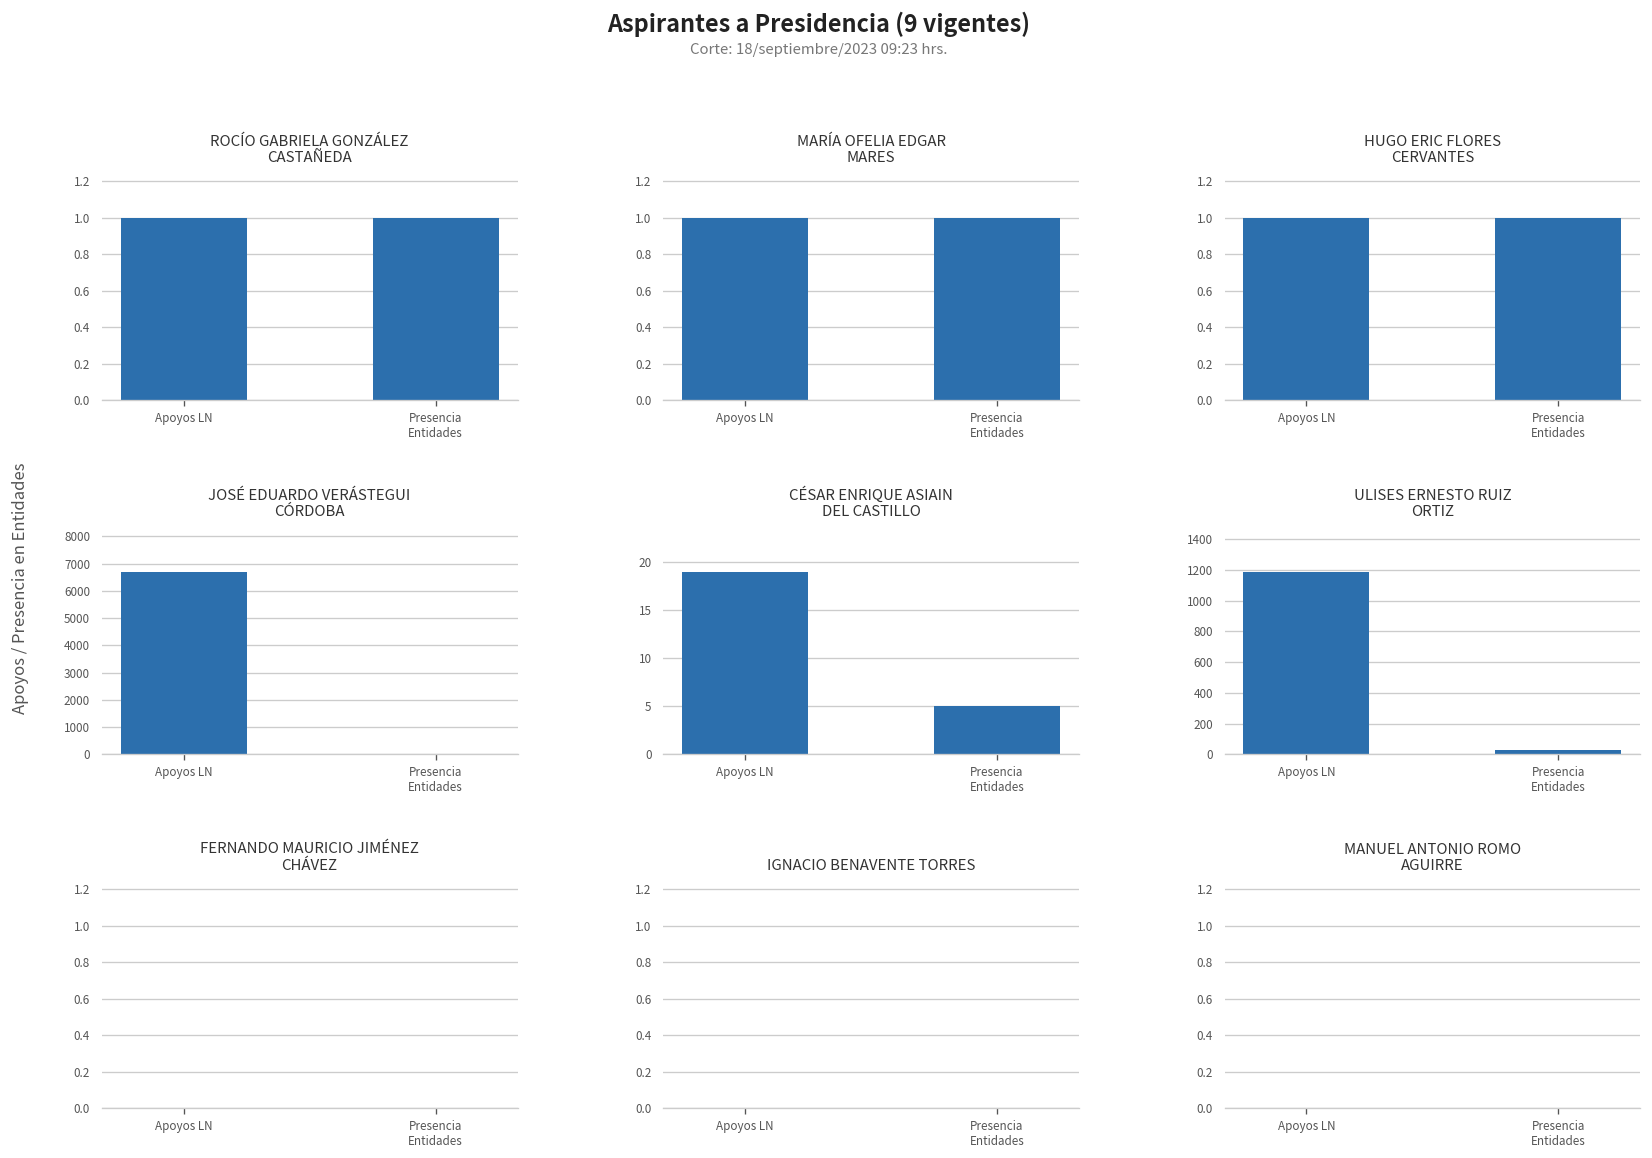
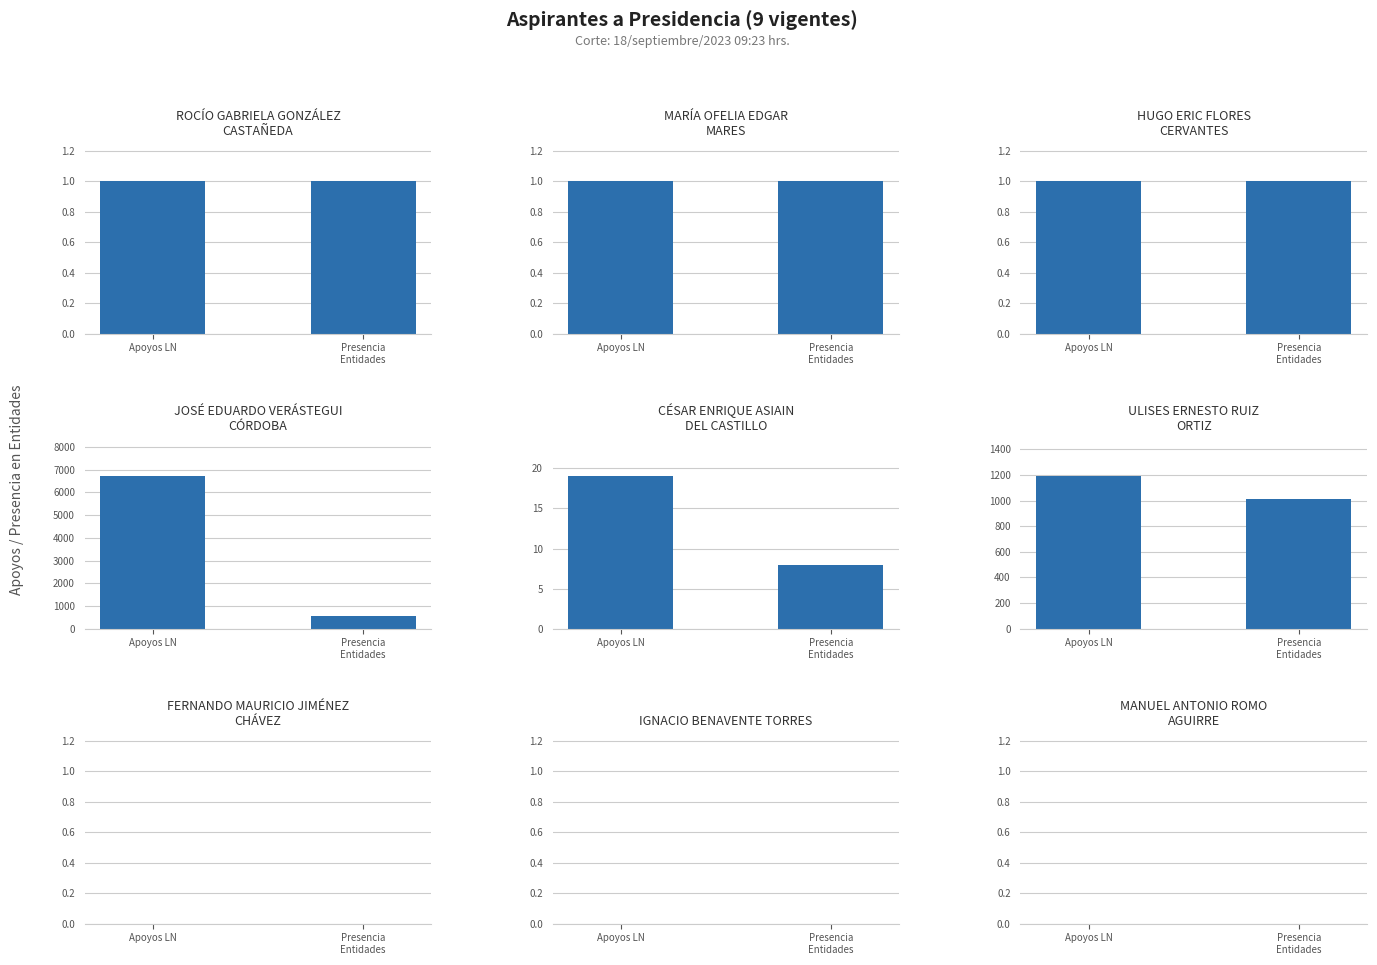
  {
    "ROCÍO GABRIELA GONZÁLEZ CASTAÑEDA": {
      "Apoyos LN": 1.00,
      "Presencia Entidades": 1.00
    },
    "MARÍA OFELIA EDGAR MARES": {
      "Apoyos LN": 1.00,
      "Presencia Entidades": 1.00
    },
    "HUGO ERIC FLORES CERVANTES": {
      "Apoyos LN": 1.00,
      "Presencia Entidades": 1.00
    },
    "JOSÉ EDUARDO VERÁSTEGUI CÓRDOBA": {
      "Apoyos LN": 6700,
-     "Presencia Entidades": 0
+     "Presencia Entidades": 500
    },
    "CÉSAR ENRIQUE ASIAIN DEL CASTILLO": {
      "Apoyos LN": 19,
-     "Presencia Entidades": 5
+     "Presencia Entidades": 8
    },
    "ULISES ERNESTO RUIZ ORTIZ": {
      "Apoyos LN": 1190,
-     "Presencia Entidades": 30
+     "Presencia Entidades": 1010
    },
    "FERNANDO MAURICIO JIMÉNEZ CHÁVEZ": {
      "Apoyos LN": 0.00,
      "Presencia Entidades": 0.00
    },
    "IGNACIO BENAVENTE TORRES": {
      "Apoyos LN": 0.00,
      "Presencia Entidades": 0.00
    },
    "MANUEL ANTONIO ROMO AGUIRRE": {
      "Apoyos LN": 0.00,
      "Presencia Entidades": 0.00
    }
  }
